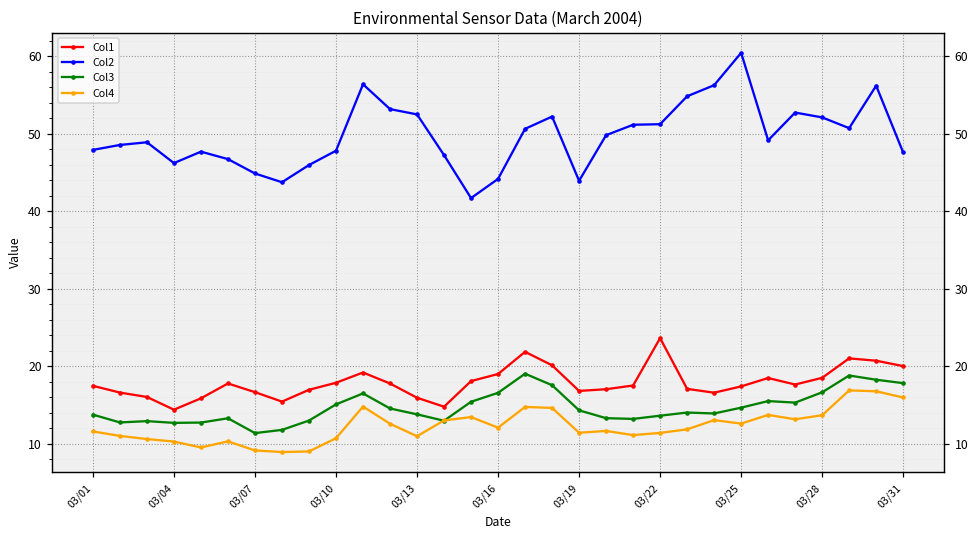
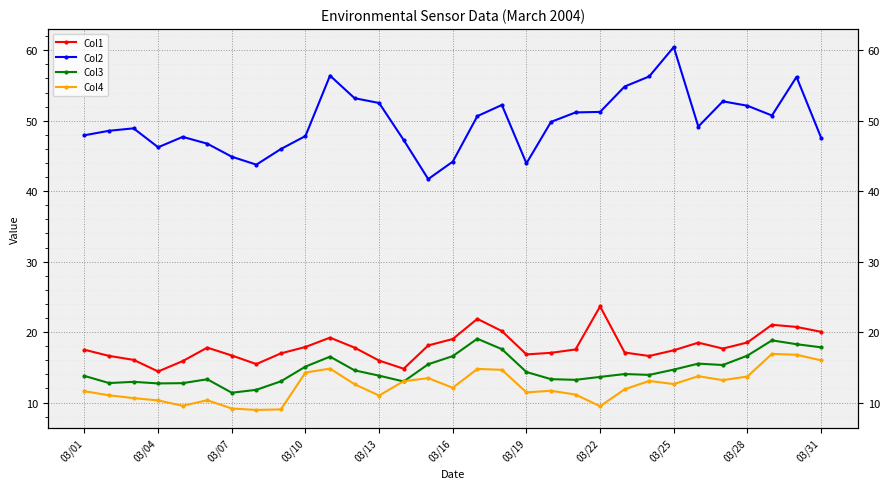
  {
    "Col1": {
      "03/01": 17,
      "03/04": 14,
      "03/07": 17,
      "03/10": 18,
      "03/13": 16,
      "03/16": 19,
      "03/19": 17,
      "03/22": 24,
      "03/25": 17,
      "03/28": 19,
      "03/31": 20
    },
    "Col2": {
      "03/01": 48,
      "03/04": 46,
      "03/07": 45,
      "03/10": 48,
      "03/13": 53,
      "03/16": 44,
      "03/19": 44,
      "03/22": 51,
      "03/25": 60,
      "03/28": 52,
      "03/31": 48
    },
    "Col3": {
      "03/01": 14,
      "03/04": 13,
      "03/07": 11,
      "03/10": 15,
      "03/13": 14,
      "03/16": 17,
      "03/19": 14,
      "03/22": 14,
      "03/25": 15,
      "03/28": 17,
      "03/31": 18
    },
    "Col4": {
      "03/01": 12,
      "03/04": 10,
      "03/07": 9,
-     "03/10": 11,
+     "03/10": 14,
      "03/13": 11,
      "03/16": 12,
      "03/19": 11,
-     "03/22": 11,
+     "03/22": 9,
      "03/25": 13,
      "03/28": 14,
      "03/31": 16
    }
  }
